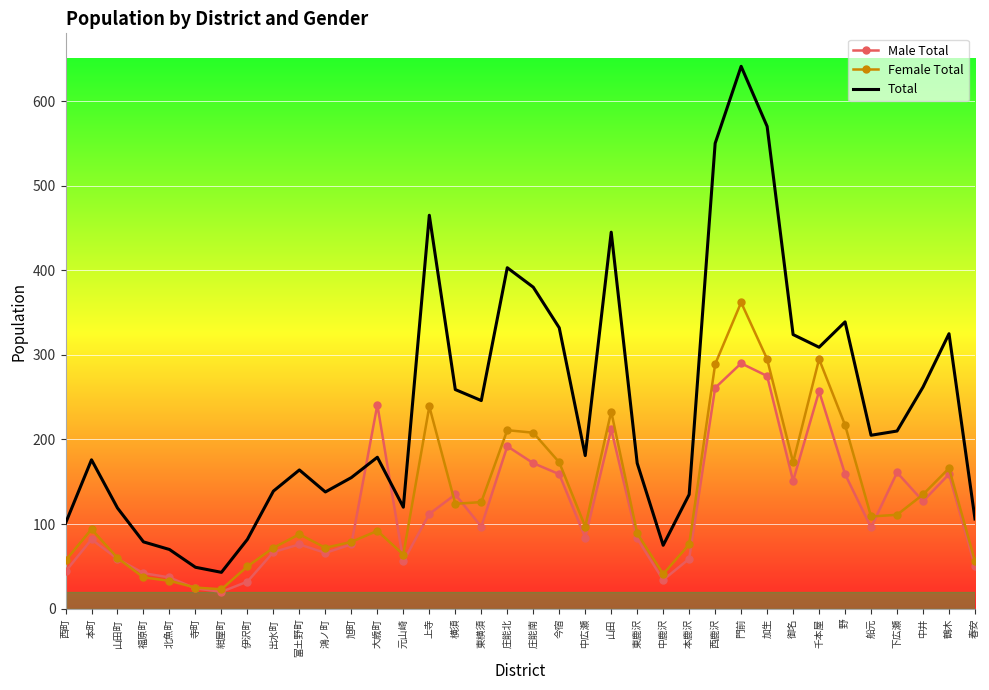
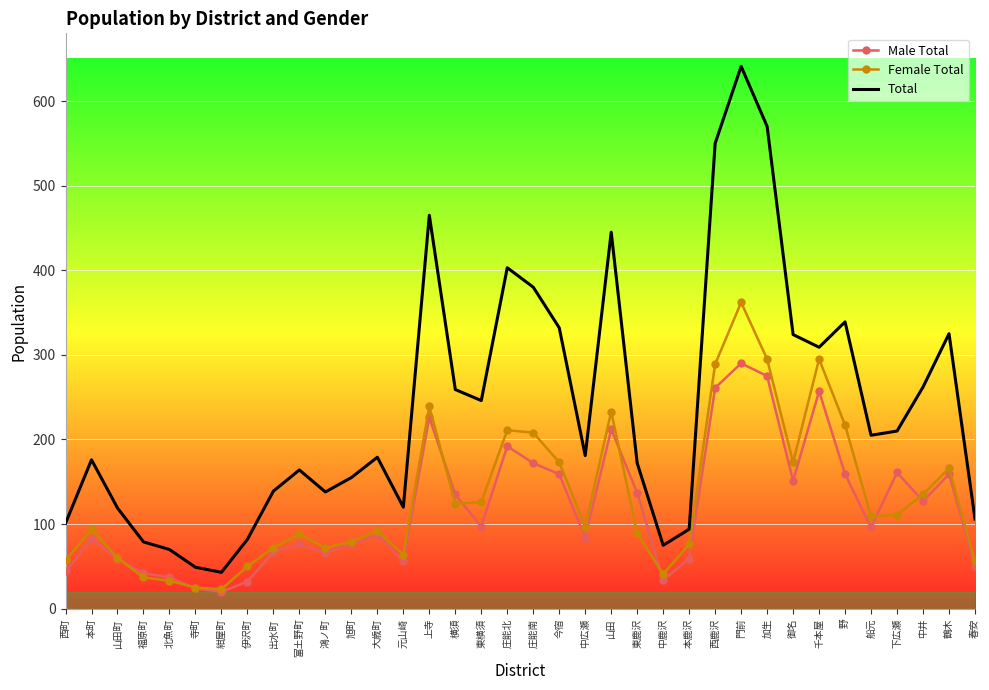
  {
    "Male Total": {
      "西町": 40,
      "本町": 80,
      "福原町": 40,
      "北魚町": 40,
      "伊沢町": 30,
      "出水町": 70,
      "富土野町": 80,
      "鴻ノ町": 70,
-     "大歳町": 240,
+     "大歳町": 90,
      "元山崎": 60,
-     "上寺": 110,
+     "上寺": 230,
      "横須": 140,
      "東横須": 100,
      "庄能北": 190,
      "庄能南": 170,
      "今宿": 160,
      "中広瀬": 80,
      "山田": 210,
-     "東鹿沢": 80,
+     "東鹿沢": 140,
      "中鹿沢": 30,
      "本鹿沢": 60,
      "西鹿沢": 260,
      "門前": 290,
      "加生": 280,
      "御名": 150,
      "千本屋": 260,
      "野": 160,
      "船元": 100,
      "下広瀬": 160,
      "中井": 130,
      "鶴木": 160,
      "春安": 50
    },
    "Female Total": {
      "西町": 60,
      "本町": 90,
      "福原町": 40,
      "北魚町": 30,
      "伊沢町": 50,
      "出水町": 70,
      "富土野町": 90,
      "鴻ノ町": 70,
      "大歳町": 90,
      "元山崎": 60,
      "上寺": 240,
      "横須": 120,
      "東横須": 130,
      "庄能北": 210,
      "庄能南": 210,
      "今宿": 170,
      "中広瀬": 100,
      "山田": 230,
      "東鹿沢": 90,
      "中鹿沢": 40,
      "本鹿沢": 80,
      "西鹿沢": 290,
      "門前": 360,
      "加生": 300,
      "御名": 170,
      "千本屋": 300,
      "野": 220,
      "船元": 110,
      "下広瀬": 110,
      "中井": 140,
      "鶴木": 170,
      "春安": 60
    },
    "Total": {
      "西町": 100,
      "本町": 180,
      "山田町": 120,
      "福原町": 80,
      "北魚町": 70,
      "寺町": 50,
      "紺屋町": 40,
      "伊沢町": 80,
      "出水町": 140,
      "富土野町": 160,
      "鴻ノ町": 140,
      "旭町": 160,
      "大歳町": 180,
      "元山崎": 120,
      "上寺": 470,
      "横須": 260,
      "東横須": 250,
      "庄能北": 400,
      "庄能南": 380,
      "今宿": 330,
      "中広瀬": 180,
      "山田": 450,
      "東鹿沢": 170,
      "中鹿沢": 80,
-     "本鹿沢": 140,
+     "本鹿沢": 90,
      "西鹿沢": 550,
      "門前": 640,
      "加生": 570,
      "御名": 320,
      "千本屋": 310,
      "野": 340,
      "船元": 210,
      "下広瀬": 210,
      "中井": 260,
      "鶴木": 330,
      "春安": 110
    }
  }
